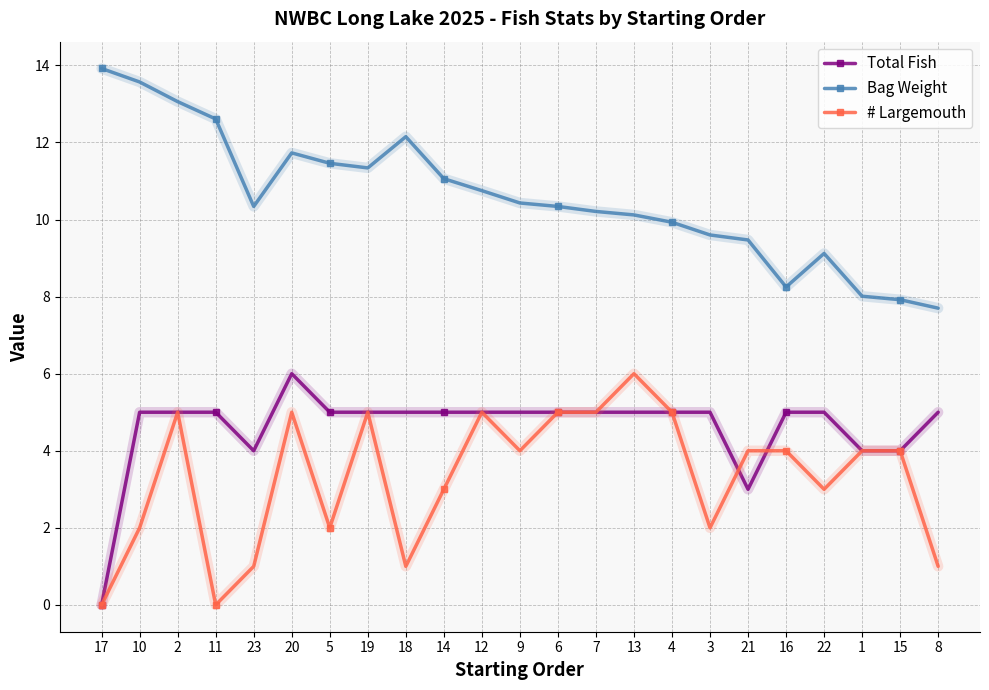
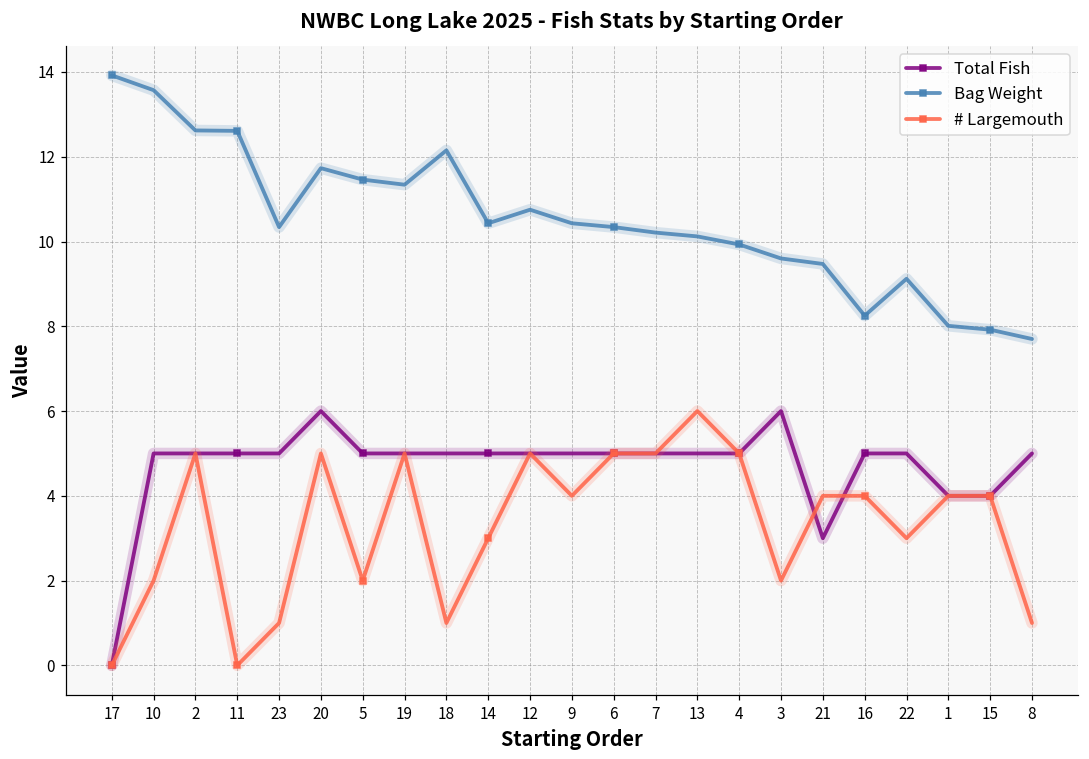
  {
    "Total Fish": {
      "10": 5,
      "11": 5,
-     "23": 4,
+     "23": 5,
      "20": 6,
      "5": 5,
      "18": 5,
      "14": 5,
      "9": 5,
      "13": 5,
-     "3": 5,
+     "3": 6,
      "21": 3,
      "16": 5,
      "22": 5,
      "8": 5
    },
    "Bag Weight": {
      "17": 13.9,
      "10": 13.6,
-     "2": 13.1,
+     "2": 12.6,
      "11": 12.6,
      "23": 10.3,
      "20": 11.7,
      "5": 11.5,
      "19": 11.3,
      "18": 12.2,
-     "14": 11.1,
+     "14": 10.4,
      "12": 10.8,
      "9": 10.4,
      "6": 10.3,
      "7": 10.2,
      "13": 10.1,
      "4": 9.9,
      "3": 9.6,
      "21": 9.5,
      "16": 8.3,
      "22": 9.1,
      "1": 8.0,
      "15": 7.9,
      "8": 7.7
    },
    "# Largemouth": {
      "10": 2.0,
      "11": 0.0,
      "23": 1.0,
      "20": 5.0,
      "5": 2.0,
      "18": 1.0,
      "14": 3.0,
      "9": 4.0,
      "13": 6.0,
      "3": 2.0,
      "21": 4.0,
      "16": 4.0,
      "22": 3.0,
      "8": 1.0
    }
  }
